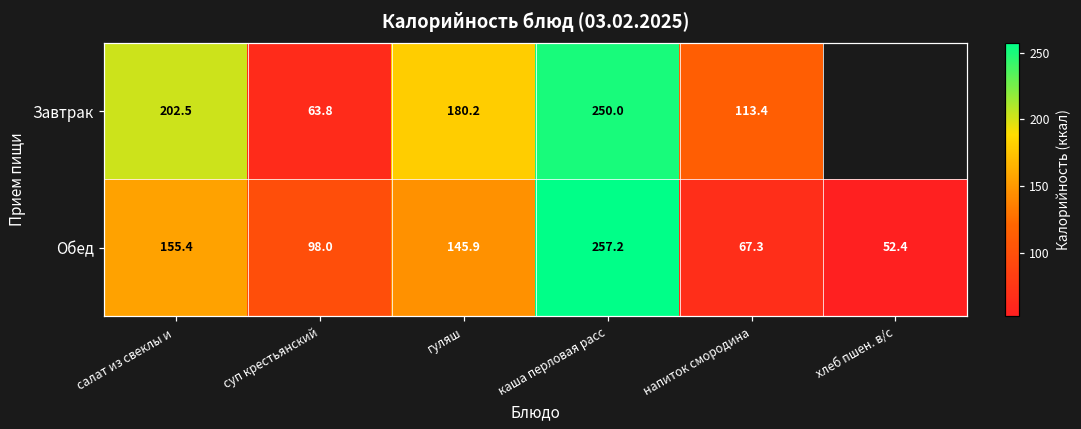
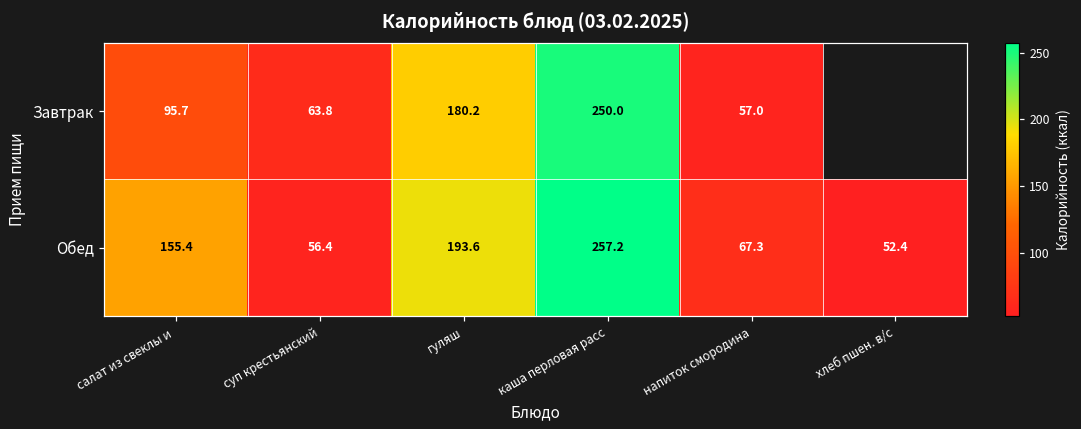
  {
    "Завтрак": {
-     "салат из свеклы и": 202.5,
+     "салат из свеклы и": 95.7,
      "суп крестьянский": 63.8,
      "гуляш": 180.2,
      "каша перловая расс": 250.0,
-     "напиток смородина": 113.4
+     "напиток смородина": 57.0
    },
    "Обед": {
      "салат из свеклы и": 155.4,
-     "суп крестьянский": 98.0,
-     "гуляш": 145.9,
+     "суп крестьянский": 56.4,
+     "гуляш": 193.6,
      "каша перловая расс": 257.2,
      "напиток смородина": 67.3,
      "хлеб пшен. в/с": 52.4
    }
  }
